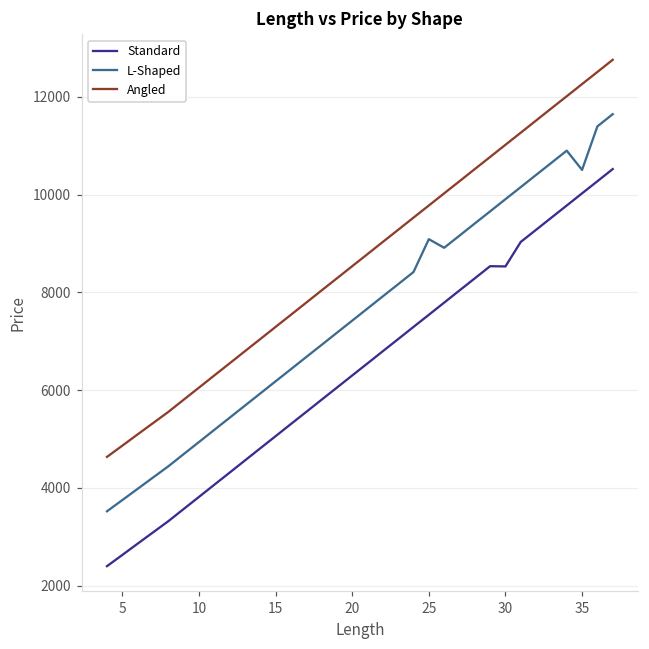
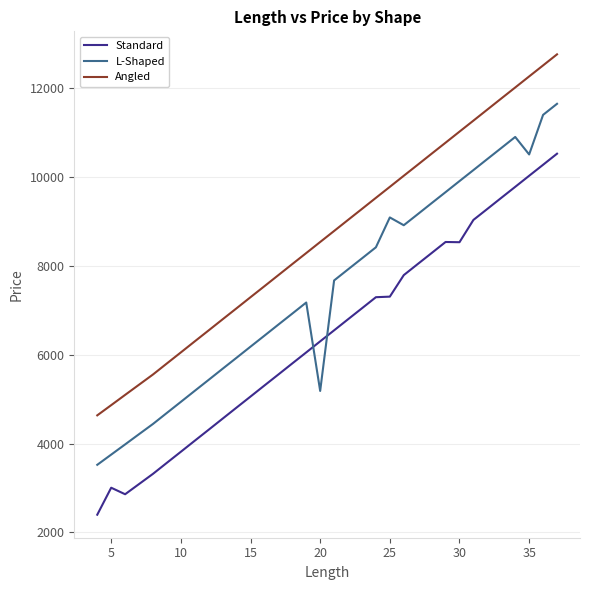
  {
    "Standard": {
-     "5": 2600,
+     "5": 3000,
      "10": 3800,
      "15": 5100,
      "20": 6300,
-     "25": 7500,
+     "25": 7300,
      "30": 8500,
      "35": 10000
    },
    "L-Shaped": {
      "5": 3800,
      "10": 4900,
      "15": 6200,
-     "20": 7400,
+     "20": 5200,
      "25": 9100,
      "30": 9900,
      "35": 10500
    },
    "Angled": {
      "5": 4900,
      "10": 6100,
      "15": 7300,
      "20": 8500,
      "25": 9800,
      "30": 11000,
      "35": 12300
    }
  }
